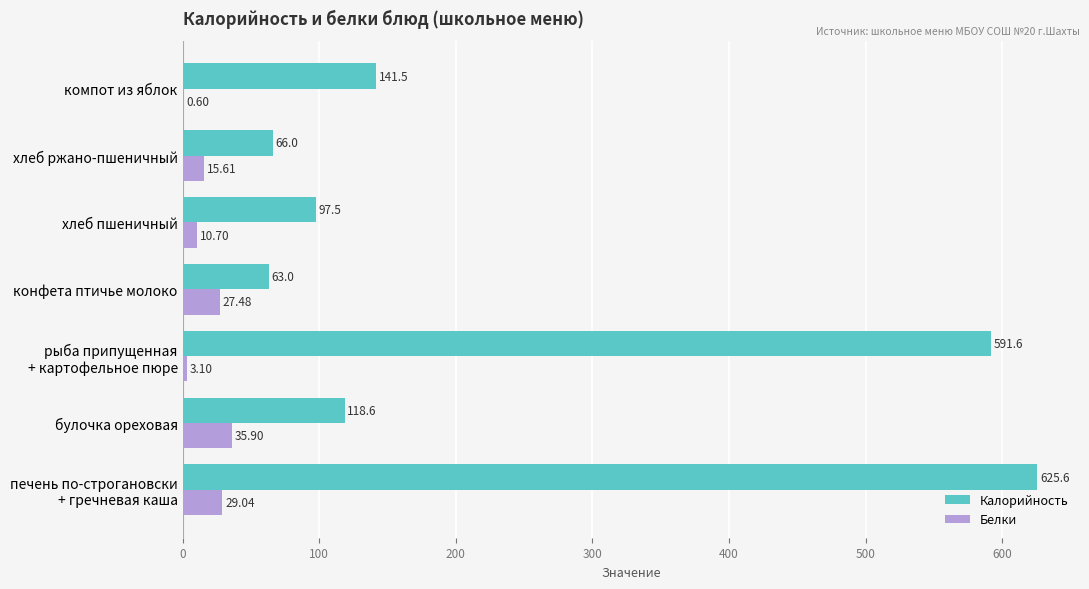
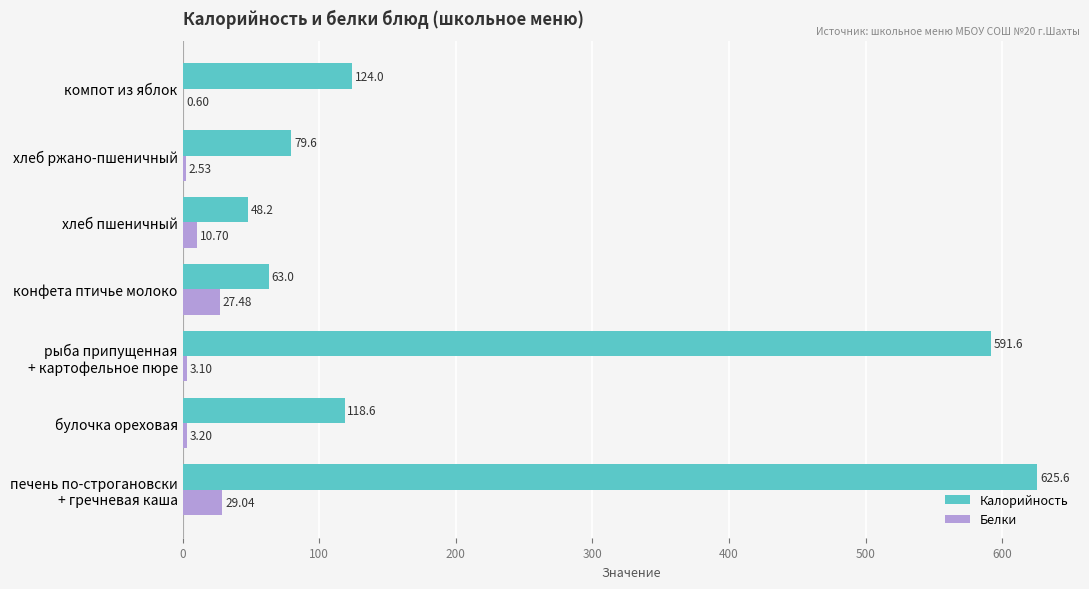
  {
    "Калорийность": {
-     "компот из яблок": 141.5,
-     "хлеб ржано-пшеничный": 66.0,
-     "хлеб пшеничный": 97.5,
+     "компот из яблок": 124.0,
+     "хлеб ржано-пшеничный": 79.6,
+     "хлеб пшеничный": 48.2,
      "конфета птичье молоко": 63.0,
      "рыба припущенная + картофельное пюре": 591.6,
      "булочка ореховая": 118.6,
      "печень по-строгановски + гречневая каша": 625.6
    },
    "Белки": {
      "компот из яблок": 0.60,
-     "хлеб ржано-пшеничный": 15.61,
+     "хлеб ржано-пшеничный": 2.53,
      "хлеб пшеничный": 10.70,
      "конфета птичье молоко": 27.48,
      "рыба припущенная + картофельное пюре": 3.10,
-     "булочка ореховая": 35.90,
+     "булочка ореховая": 3.20,
      "печень по-строгановски + гречневая каша": 29.04
    }
  }
